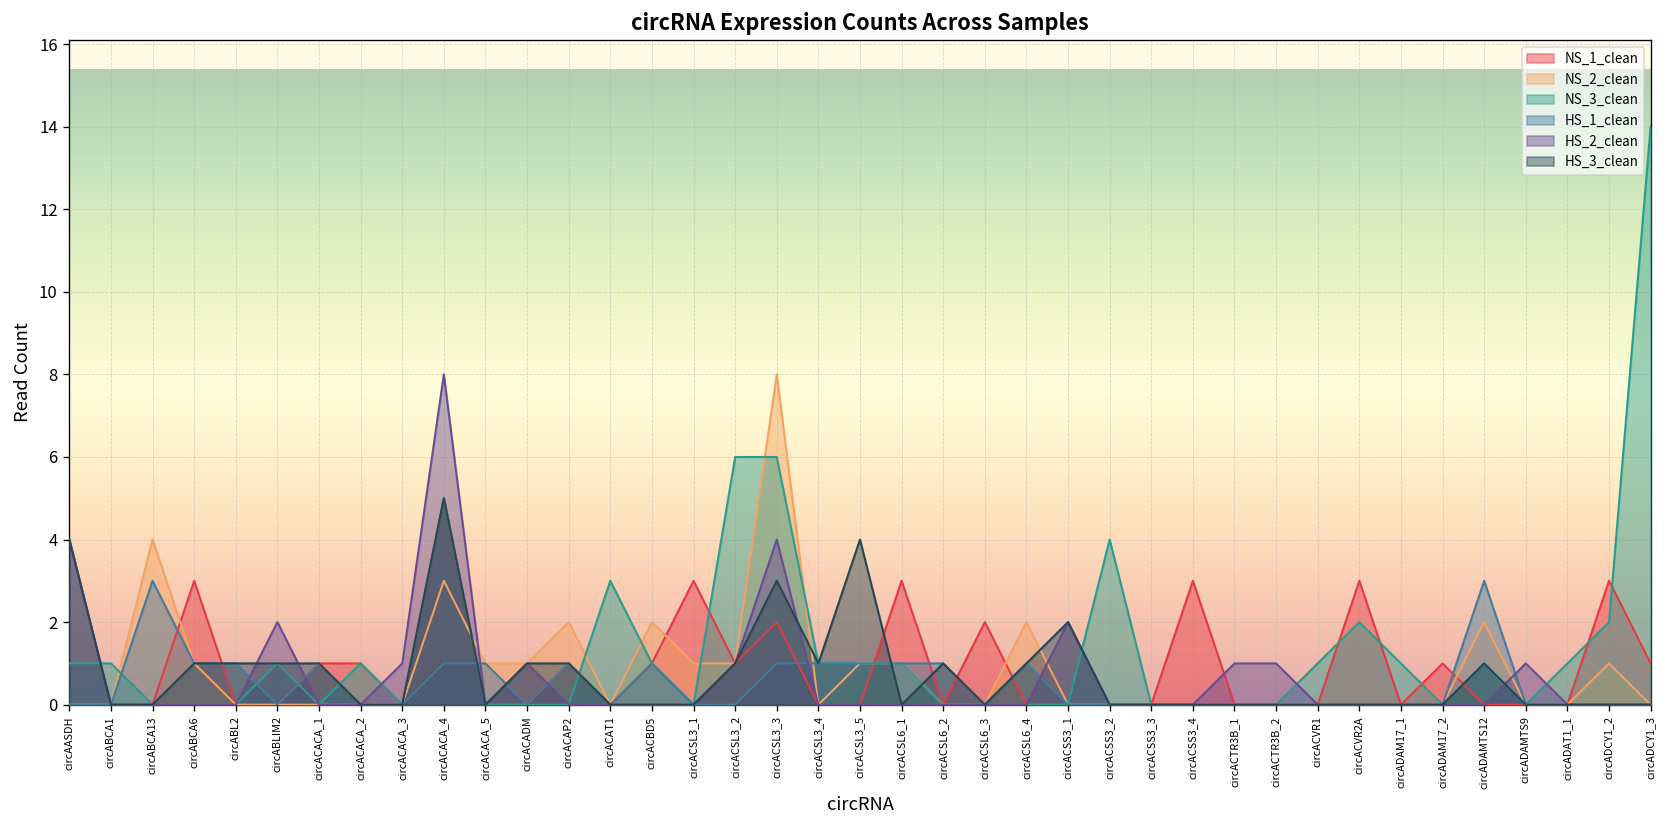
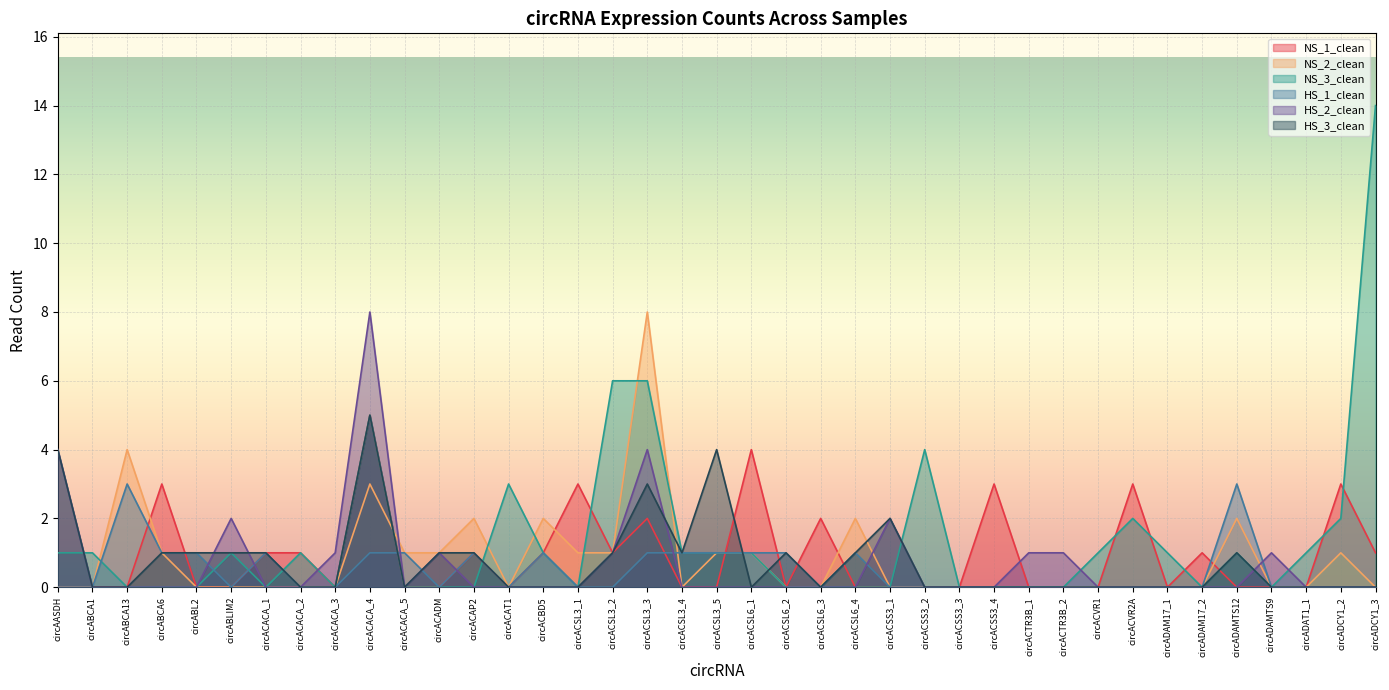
  {
    "NS_1_clean": {
      "circABCA6": 3,
      "circACSL3_1": 3,
      "circACSL3_3": 2,
-     "circACSL6_1": 3,
+     "circACSL6_1": 4,
      "circACSL6_3": 2,
      "circACSS3_4": 3,
      "circACVR2A": 3,
      "circADAM17_2": 1,
      "circADCY1_2": 3,
      "circADCY1_3": 1
    },
    "NS_2_clean": {
      "circABCA13": 4,
      "circACACA_4": 3,
      "circACAP2": 2,
      "circACBD5": 2,
      "circACSL3_1": 1,
      "circACSL3_3": 8,
      "circACSL6_4": 2,
      "circADAMTS12": 2,
      "circADCY1_2": 1
    },
    "HS_3_clean": {
      "circACSL3_3": 3,
      "circACSL3_5": 4
    }
  }
